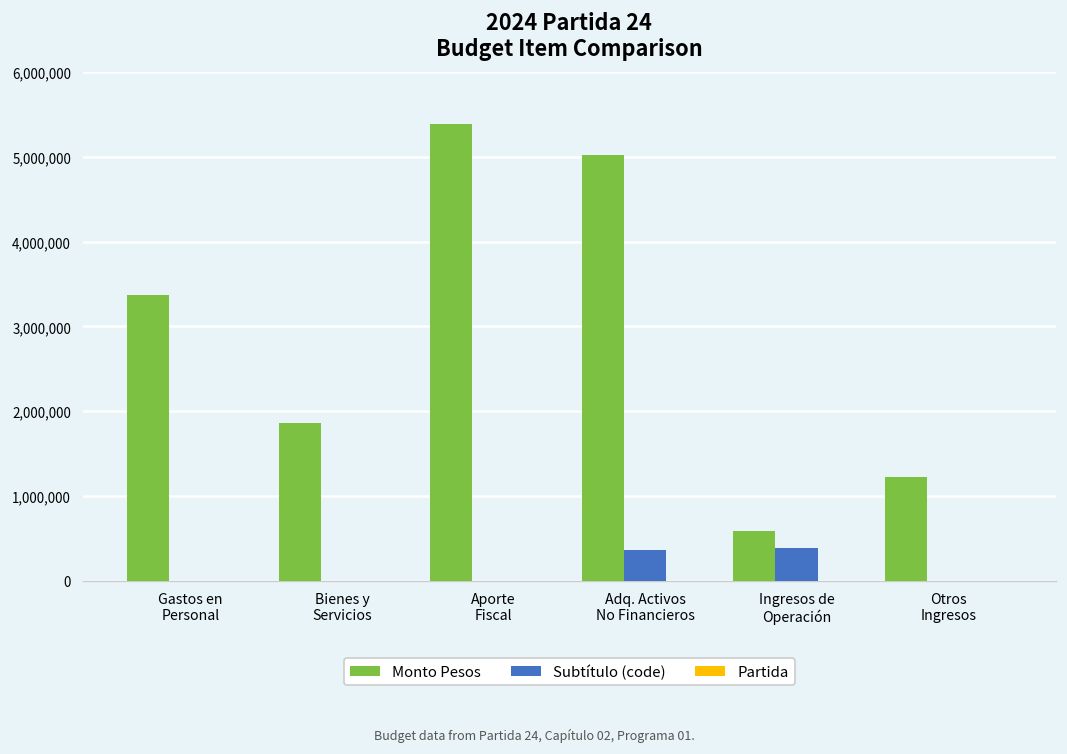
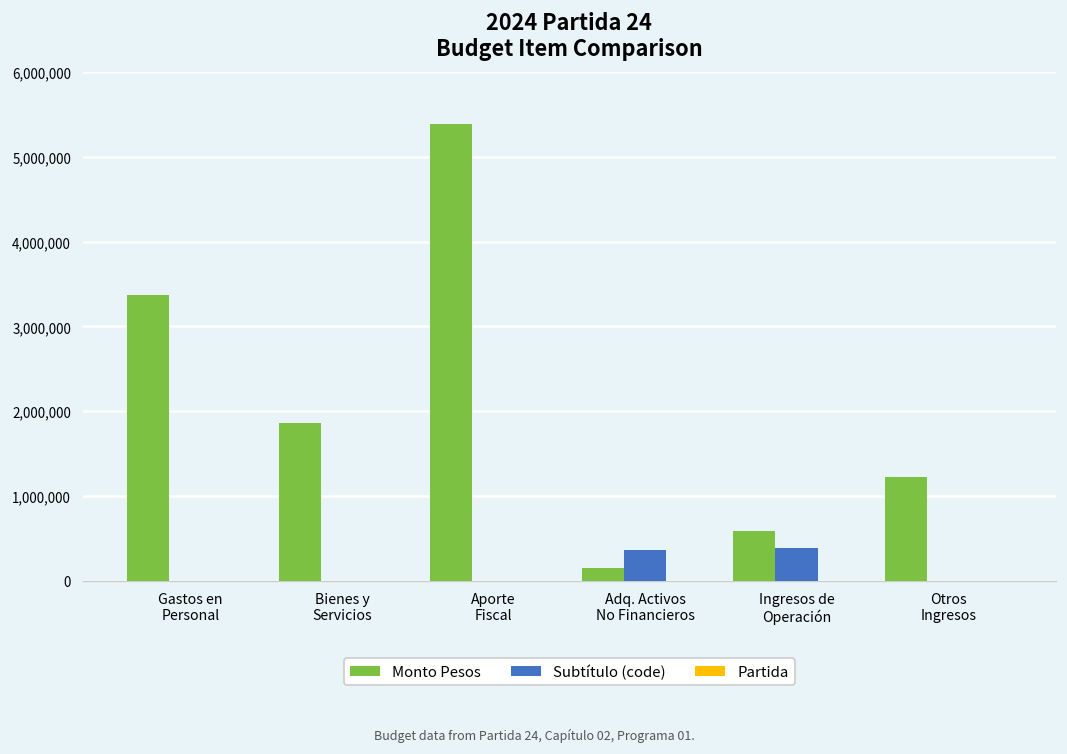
  {
    "Monto Pesos": {
      "Gastos en Personal": "3,400,000",
      "Bienes y Servicios": "1,900,000",
      "Aporte Fiscal": "5,400,000",
-     "Adq. Activos No Financieros": "5,000,000",
+     "Adq. Activos No Financieros": "200,000",
      "Ingresos de Operación": "600,000",
      "Otros Ingresos": "1,200,000"
    },
    "Subtítulo (code)": {
      "Adq. Activos No Financieros": "400,000",
      "Ingresos de Operación": "400,000"
    }
  }
